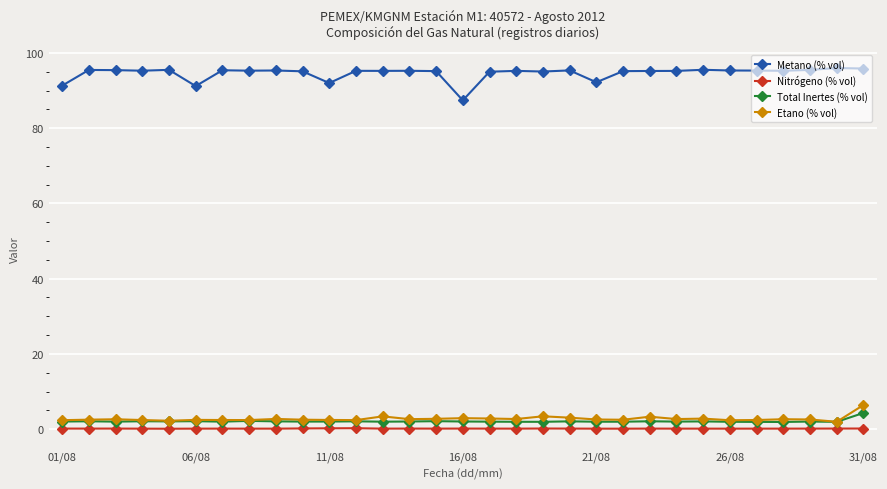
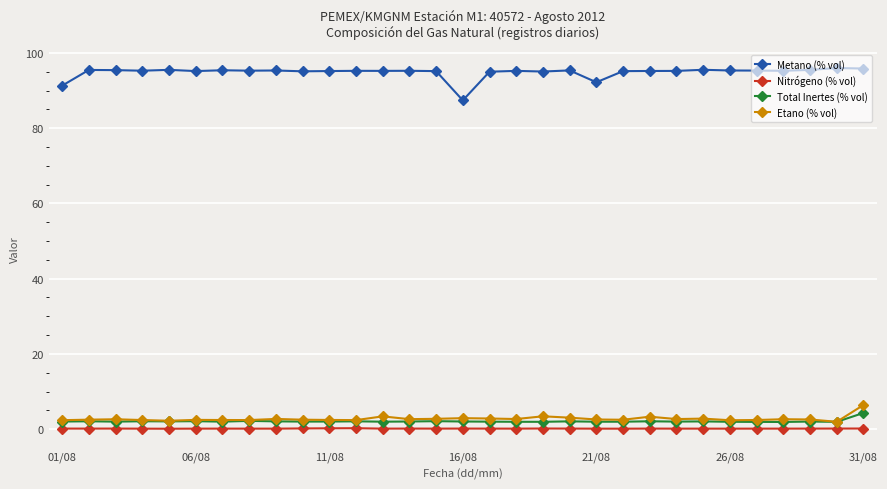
  {
    "Metano (% vol)": {
      "01/08": 91,
-     "06/08": 91,
-     "11/08": 92,
+     "06/08": 95,
+     "11/08": 95,
      "16/08": 87,
      "21/08": 92,
      "26/08": 95
    },
    "Nitrógeno (% vol)": {
      "01/08": 0,
      "06/08": 0,
      "11/08": 0,
      "16/08": 0,
      "21/08": 0,
      "26/08": 0,
      "31/08": 0
    },
    "Total Inertes (% vol)": {
      "16/08": 2,
      "31/08": 4
    },
    "Etano (% vol)": {
      "16/08": 3,
      "31/08": 6
    }
  }
